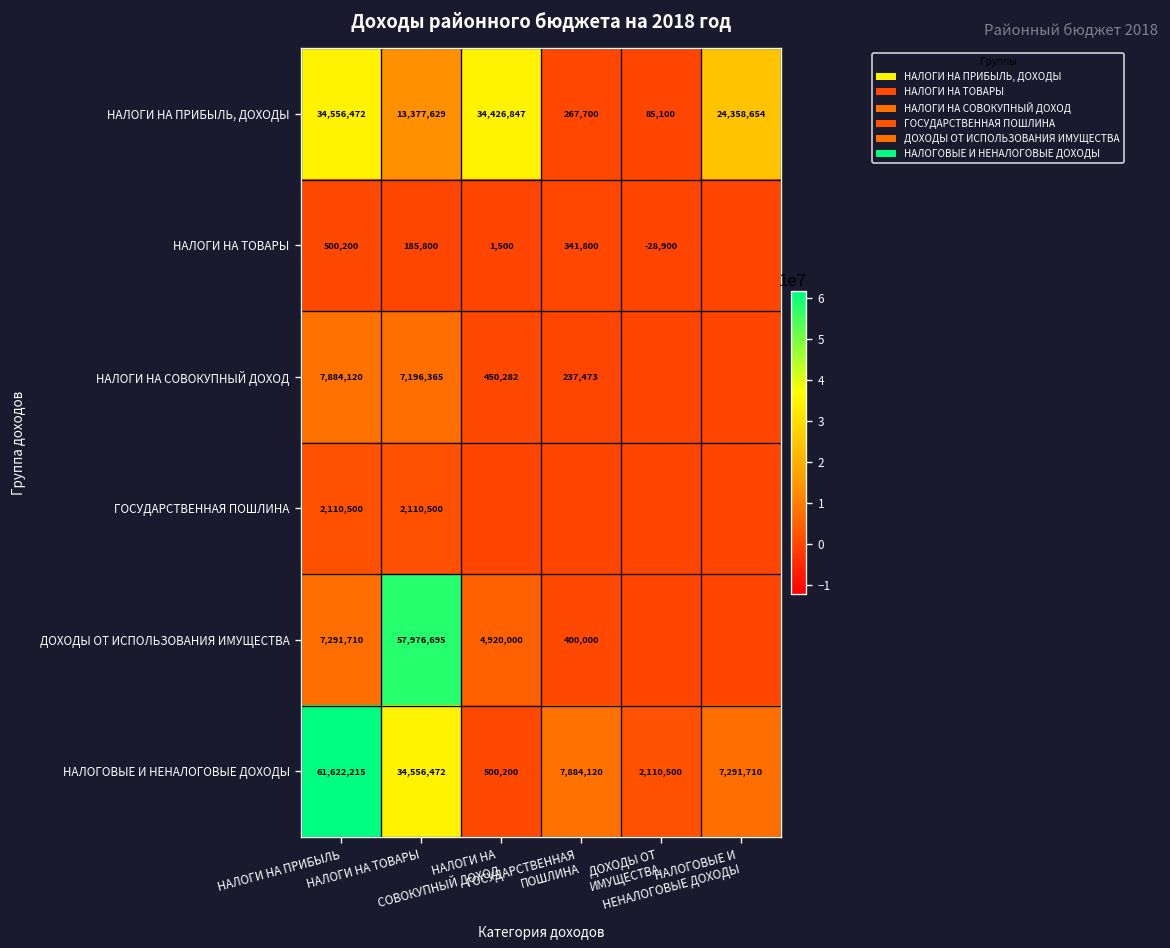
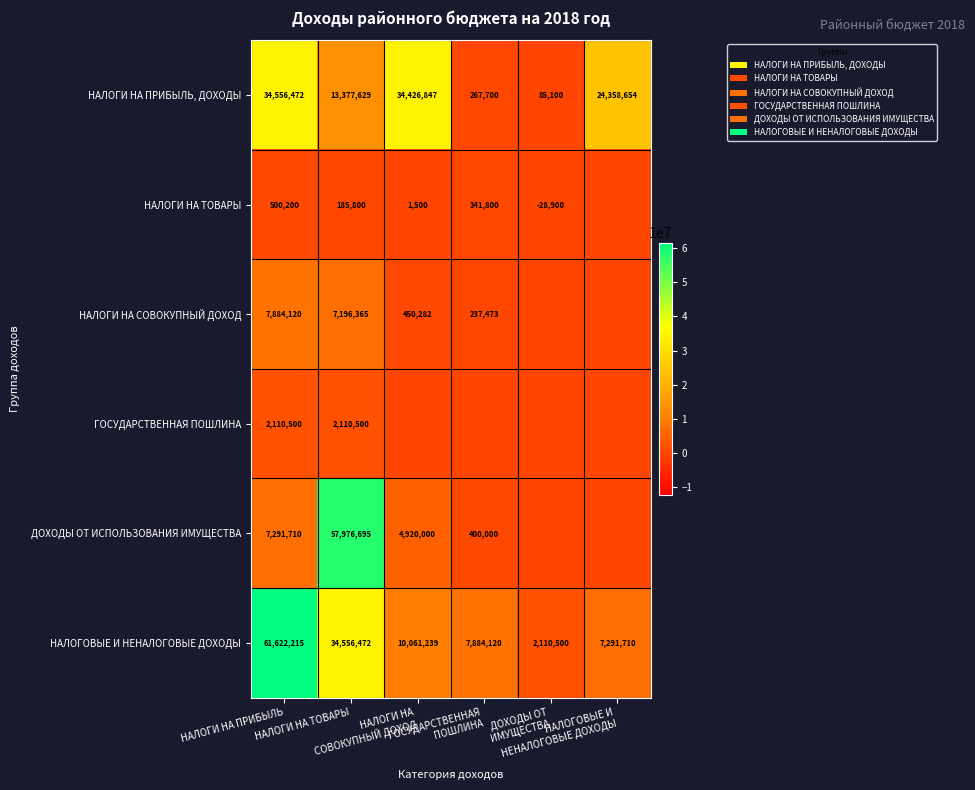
  {
    "НАЛОГИ НА ПРИБЫЛЬ, ДОХОДЫ": {
      "НАЛОГИ НА ПРИБЫЛЬ": "34,556,472",
      "НАЛОГИ НА ТОВАРЫ": "13,377,629",
      "НАЛОГИ НА СОВОКУПНЫЙ ДОХОД": "34,426,847",
      "ГОСУДАРСТВЕННАЯ ПОШЛИНА": "267,700",
      "ДОХОДЫ ОТ ИМУЩЕСТВА": "85,100",
      "НАЛОГОВЫЕ И НЕНАЛОГОВЫЕ ДОХОДЫ": "24,358,654"
    },
    "НАЛОГИ НА ТОВАРЫ": {
      "НАЛОГИ НА ПРИБЫЛЬ": "500,200",
      "НАЛОГИ НА ТОВАРЫ": "185,800",
      "НАЛОГИ НА СОВОКУПНЫЙ ДОХОД": "1,500",
      "ГОСУДАРСТВЕННАЯ ПОШЛИНА": "341,800",
      "ДОХОДЫ ОТ ИМУЩЕСТВА": "-28,900"
    },
    "НАЛОГИ НА СОВОКУПНЫЙ ДОХОД": {
      "НАЛОГИ НА ПРИБЫЛЬ": "7,884,120",
      "НАЛОГИ НА ТОВАРЫ": "7,196,365",
      "НАЛОГИ НА СОВОКУПНЫЙ ДОХОД": "450,282",
      "ГОСУДАРСТВЕННАЯ ПОШЛИНА": "237,473"
    },
    "ГОСУДАРСТВЕННАЯ ПОШЛИНА": {
      "НАЛОГИ НА ПРИБЫЛЬ": "2,110,500",
      "НАЛОГИ НА ТОВАРЫ": "2,110,500"
    },
    "ДОХОДЫ ОТ ИСПОЛЬЗОВАНИЯ ИМУЩЕСТВА": {
      "НАЛОГИ НА ПРИБЫЛЬ": "7,291,710",
      "НАЛОГИ НА ТОВАРЫ": "57,976,695",
      "НАЛОГИ НА СОВОКУПНЫЙ ДОХОД": "4,920,000",
      "ГОСУДАРСТВЕННАЯ ПОШЛИНА": "400,000"
    },
    "НАЛОГОВЫЕ И НЕНАЛОГОВЫЕ ДОХОДЫ": {
      "НАЛОГИ НА ПРИБЫЛЬ": "61,622,215",
      "НАЛОГИ НА ТОВАРЫ": "34,556,472",
-     "НАЛОГИ НА СОВОКУПНЫЙ ДОХОД": "500,200",
+     "НАЛОГИ НА СОВОКУПНЫЙ ДОХОД": "10,061,239",
      "ГОСУДАРСТВЕННАЯ ПОШЛИНА": "7,884,120",
      "ДОХОДЫ ОТ ИМУЩЕСТВА": "2,110,500",
      "НАЛОГОВЫЕ И НЕНАЛОГОВЫЕ ДОХОДЫ": "7,291,710"
    }
  }
